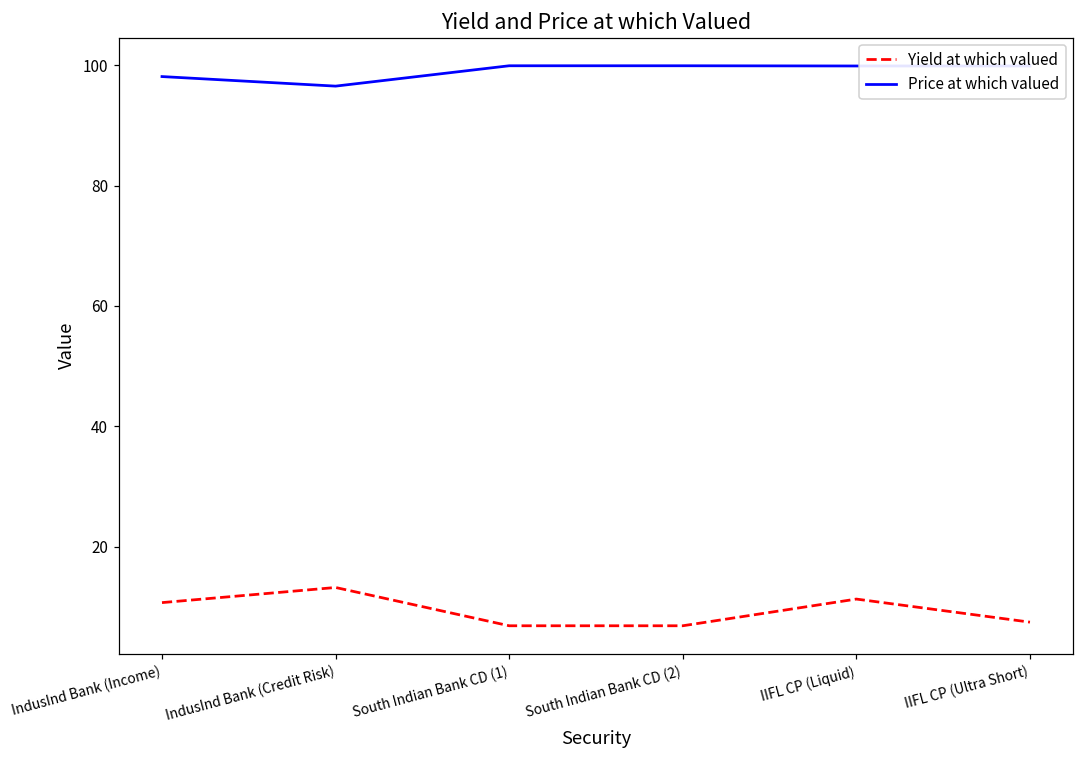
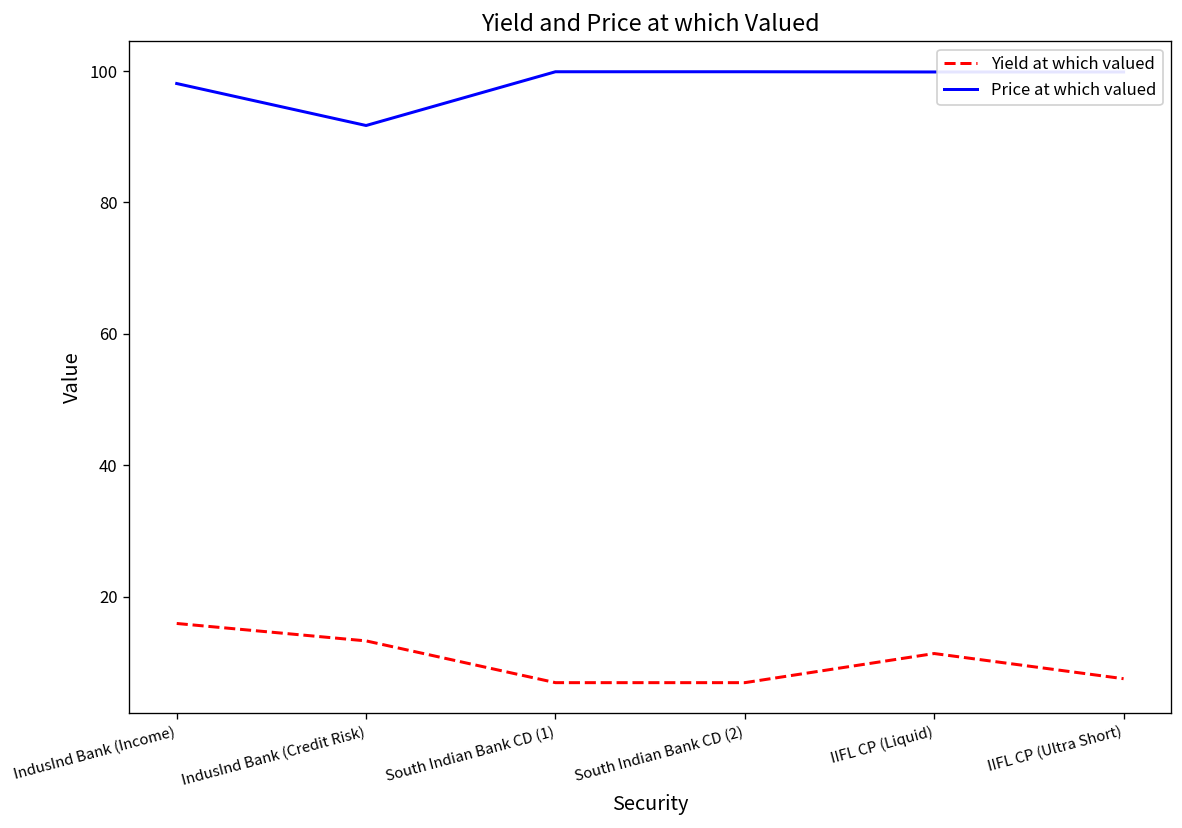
  {
    "Yield at which valued": {
-     "IndusInd Bank (Income)": 11,
+     "IndusInd Bank (Income)": 16,
      "IndusInd Bank (Credit Risk)": 13,
      "South Indian Bank CD (1)": 7,
      "South Indian Bank CD (2)": 7,
      "IIFL CP (Liquid)": 11,
      "IIFL CP (Ultra Short)": 8
    },
    "Price at which valued": {
      "IndusInd Bank (Income)": 98,
-     "IndusInd Bank (Credit Risk)": 97,
+     "IndusInd Bank (Credit Risk)": 92,
      "South Indian Bank CD (1)": 100,
      "South Indian Bank CD (2)": 100,
      "IIFL CP (Liquid)": 100
    }
  }
